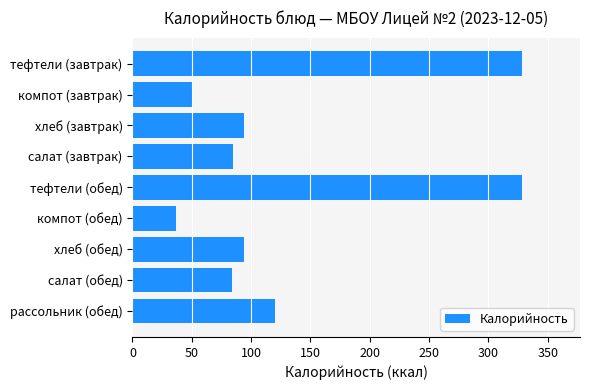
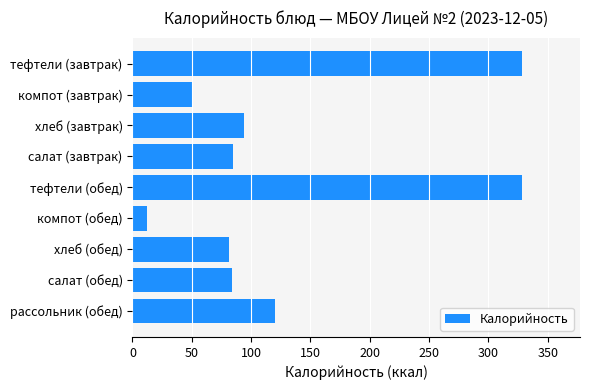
  {
    "тефтели (завтрак)": 328,
    "компот (завтрак)": 51,
    "хлеб (завтрак)": 94,
    "салат (завтрак)": 85,
    "тефтели (обед)": 328,
-   "компот (обед)": 37,
-   "хлеб (обед)": 94,
+   "компот (обед)": 12,
+   "хлеб (обед)": 81,
    "салат (обед)": 84,
    "рассольник (обед)": 120
  }
